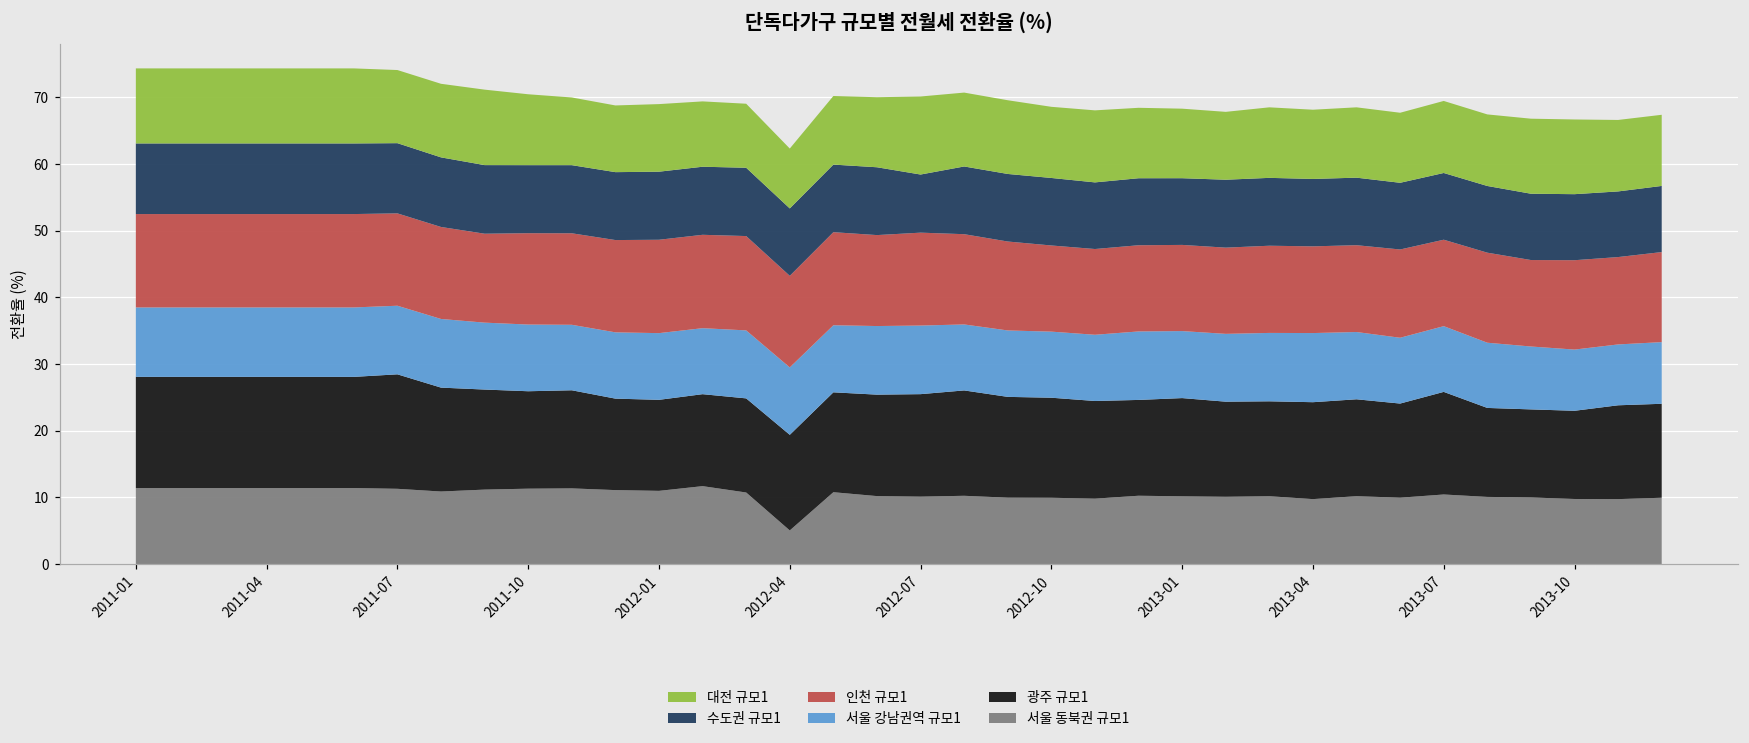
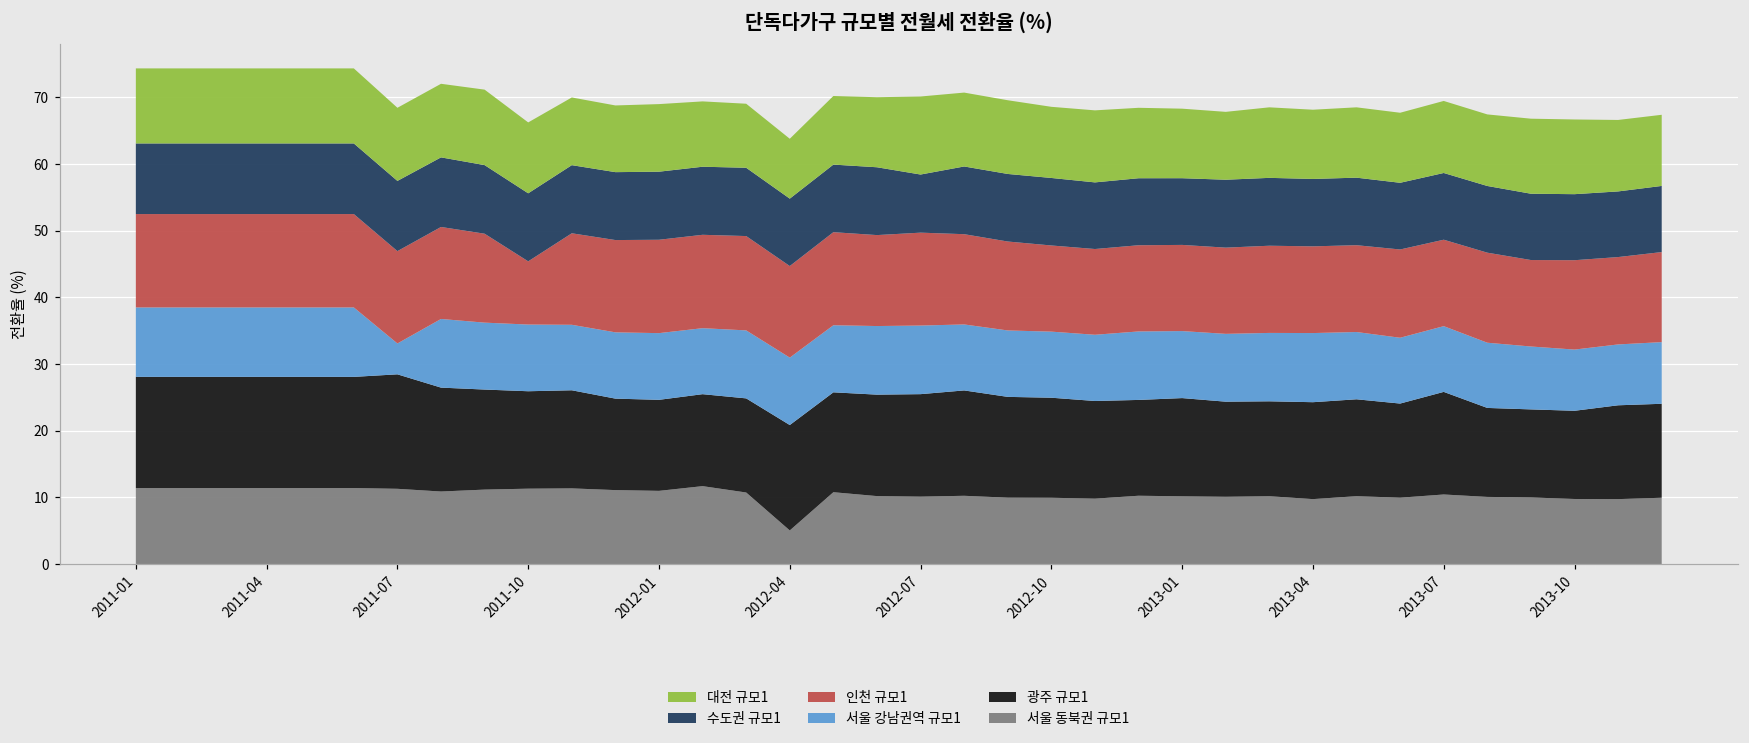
  {
    "서울 동북권 규모1": {
      "2011-01": 11,
      "2011-04": 11,
      "2011-07": 11,
      "2011-10": 11,
      "2012-01": 11,
      "2012-04": 5,
      "2012-07": 10,
      "2012-10": 10,
      "2013-01": 10,
      "2013-04": 10,
      "2013-07": 10,
      "2013-10": 10
    },
    "광주 규모1": {
      "2011-01": 17,
      "2011-04": 17,
      "2011-07": 17,
      "2011-10": 15,
      "2012-01": 14,
-     "2012-04": 14,
+     "2012-04": 16,
      "2012-07": 15,
      "2012-10": 15,
      "2013-01": 15,
      "2013-04": 15,
      "2013-07": 15,
      "2013-10": 13
    },
    "서울 강남권역 규모1": {
      "2011-01": 10,
      "2011-04": 10,
-     "2011-07": 10,
+     "2011-07": 5,
      "2011-10": 10,
      "2012-01": 10,
      "2012-04": 10,
      "2012-07": 10,
      "2012-10": 10,
      "2013-01": 10,
      "2013-04": 10,
      "2013-07": 10,
      "2013-10": 9
    },
    "인천 규모1": {
      "2011-01": 14,
      "2011-04": 14,
      "2011-07": 14,
-     "2011-10": 14,
+     "2011-10": 9,
      "2012-01": 14,
      "2012-04": 14,
      "2012-07": 14,
      "2012-10": 13,
      "2013-01": 13,
      "2013-04": 13,
      "2013-07": 13,
      "2013-10": 13
    },
    "수도권 규모1": {
      "2011-01": 11,
      "2011-04": 11,
      "2011-07": 11,
      "2011-10": 10,
      "2012-01": 10,
      "2012-04": 10,
      "2012-07": 9,
      "2012-10": 10,
      "2013-01": 10,
      "2013-04": 10,
      "2013-07": 10,
      "2013-10": 10
    },
    "대전 규모1": {
      "2011-01": 11,
      "2011-04": 11,
      "2011-07": 11,
      "2011-10": 11,
      "2012-01": 10,
      "2012-04": 9,
      "2012-07": 12,
      "2012-10": 11,
      "2013-01": 10,
      "2013-04": 10,
      "2013-07": 11,
      "2013-10": 11
    }
  }
